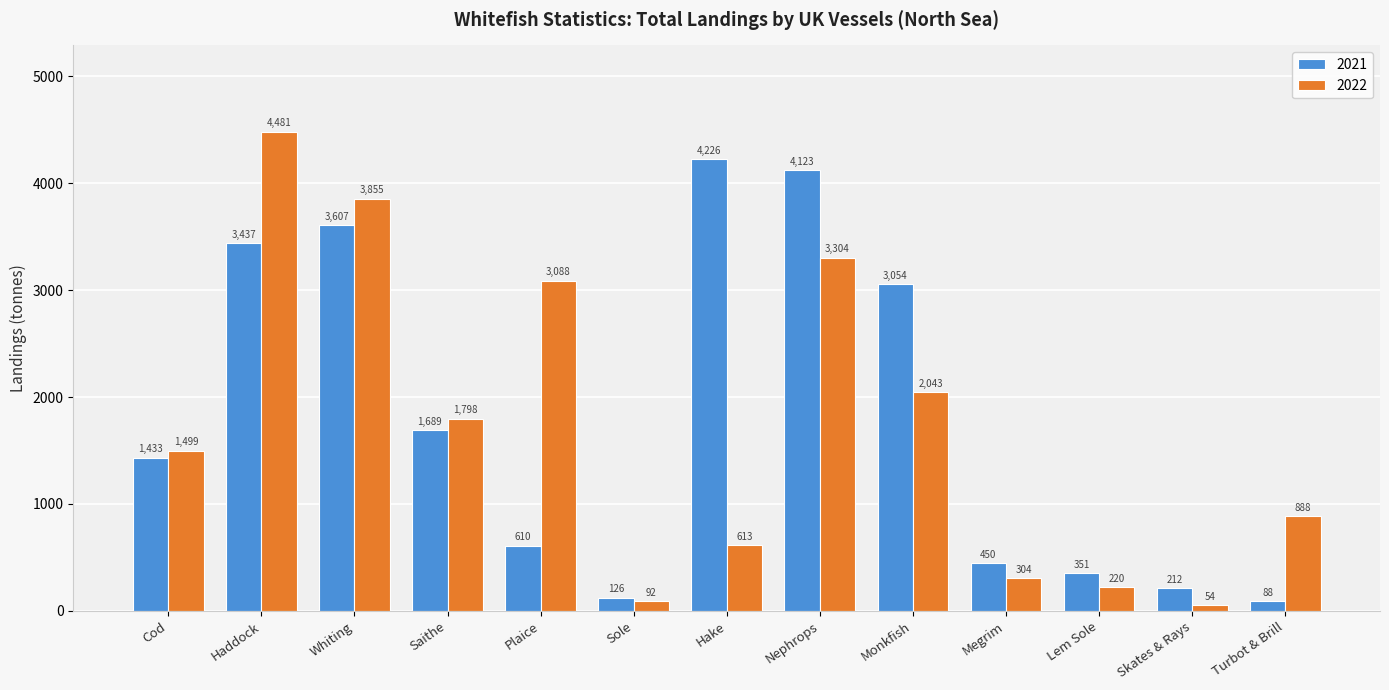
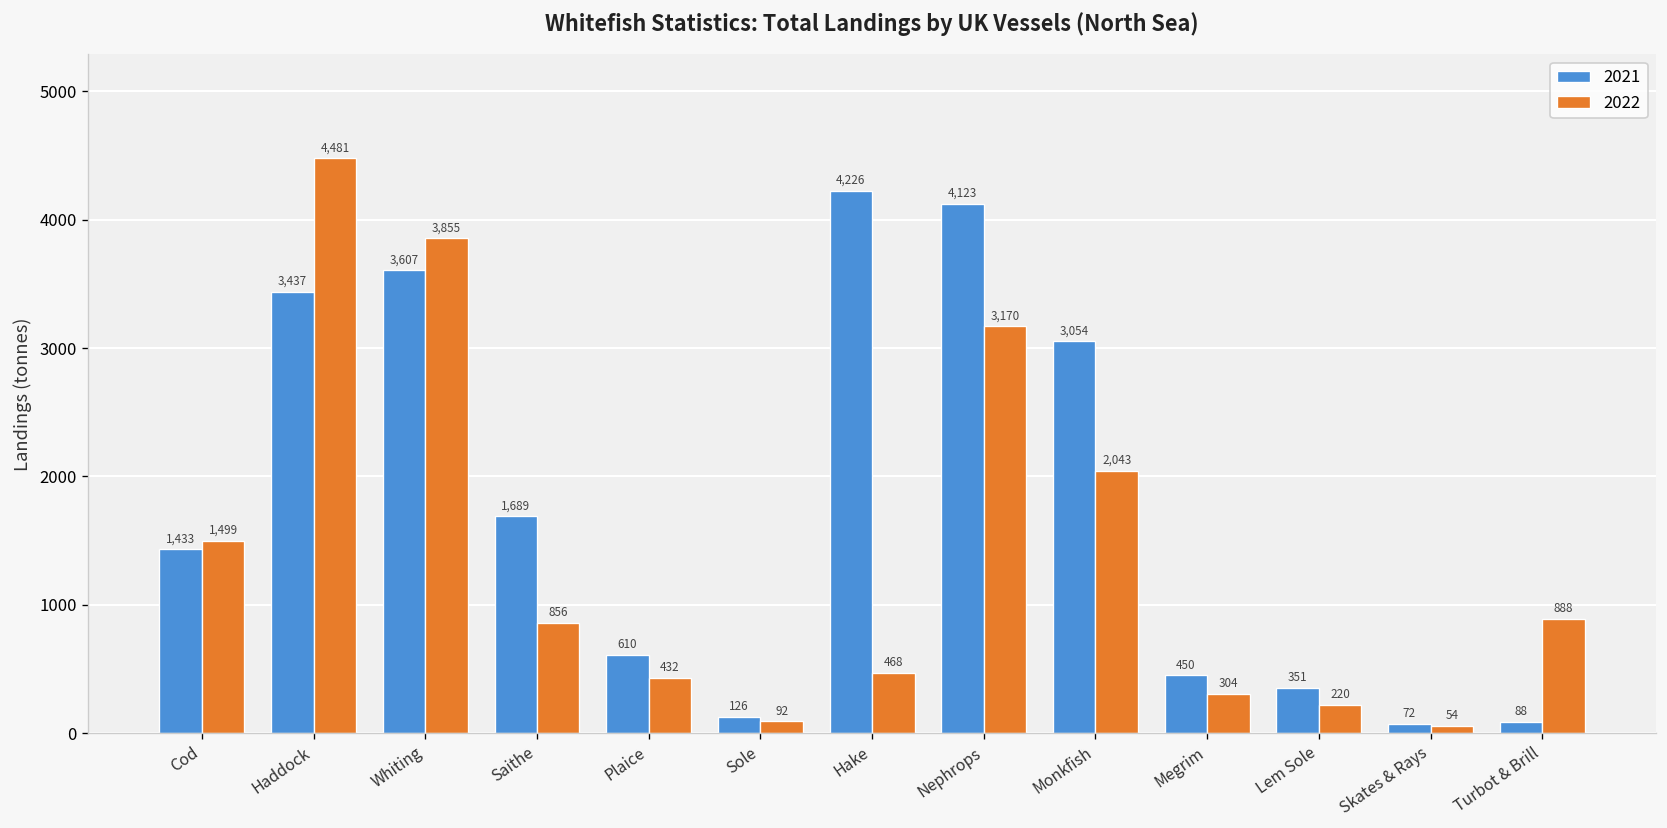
  {
    "2021": {
      "Cod": "1,433",
      "Haddock": "3,437",
      "Whiting": "3,607",
      "Saithe": "1,689",
      "Plaice": "610",
      "Sole": "126",
      "Hake": "4,226",
      "Nephrops": "4,123",
      "Monkfish": "3,054",
      "Megrim": "450",
      "Lem Sole": "351",
-     "Skates & Rays": "212",
+     "Skates & Rays": "72",
      "Turbot & Brill": "88"
    },
    "2022": {
      "Cod": "1,499",
      "Haddock": "4,481",
      "Whiting": "3,855",
-     "Saithe": "1,798",
-     "Plaice": "3,088",
+     "Saithe": "856",
+     "Plaice": "432",
      "Sole": "92",
-     "Hake": "613",
-     "Nephrops": "3,304",
+     "Hake": "468",
+     "Nephrops": "3,170",
      "Monkfish": "2,043",
      "Megrim": "304",
      "Lem Sole": "220",
      "Skates & Rays": "54",
      "Turbot & Brill": "888"
    }
  }
